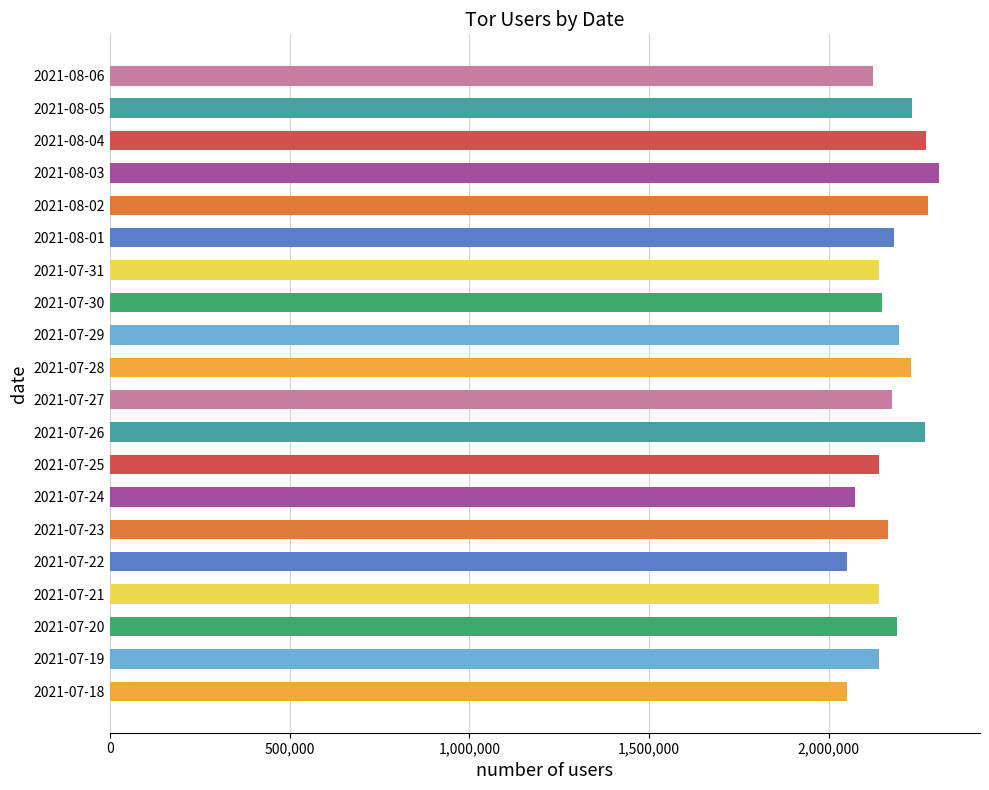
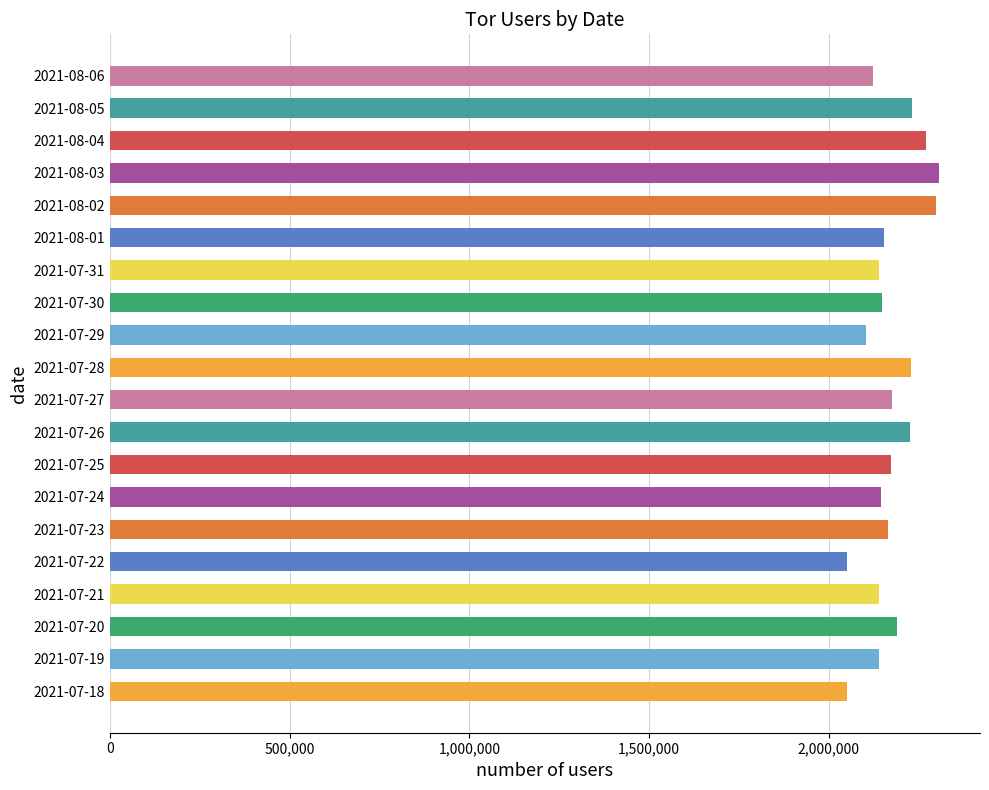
  {
    "2021-08-06": "2,120,000",
    "2021-08-05": "2,230,000",
    "2021-08-04": "2,270,000",
    "2021-08-03": "2,310,000",
-   "2021-08-02": "2,280,000",
-   "2021-08-01": "2,180,000",
+   "2021-08-02": "2,300,000",
+   "2021-08-01": "2,150,000",
    "2021-07-31": "2,140,000",
    "2021-07-30": "2,150,000",
-   "2021-07-29": "2,200,000",
+   "2021-07-29": "2,100,000",
    "2021-07-28": "2,230,000",
    "2021-07-27": "2,180,000",
-   "2021-07-26": "2,270,000",
-   "2021-07-25": "2,140,000",
-   "2021-07-24": "2,070,000",
+   "2021-07-26": "2,230,000",
+   "2021-07-25": "2,170,000",
+   "2021-07-24": "2,150,000",
    "2021-07-23": "2,160,000",
    "2021-07-22": "2,050,000",
    "2021-07-21": "2,140,000",
    "2021-07-20": "2,190,000",
    "2021-07-19": "2,140,000",
    "2021-07-18": "2,050,000"
  }
